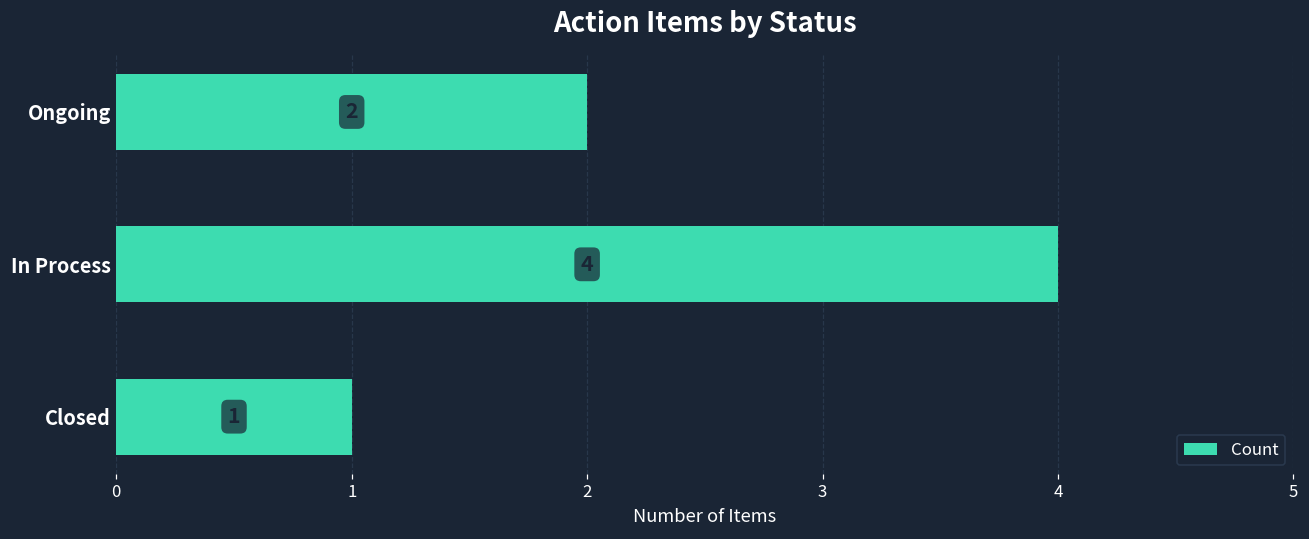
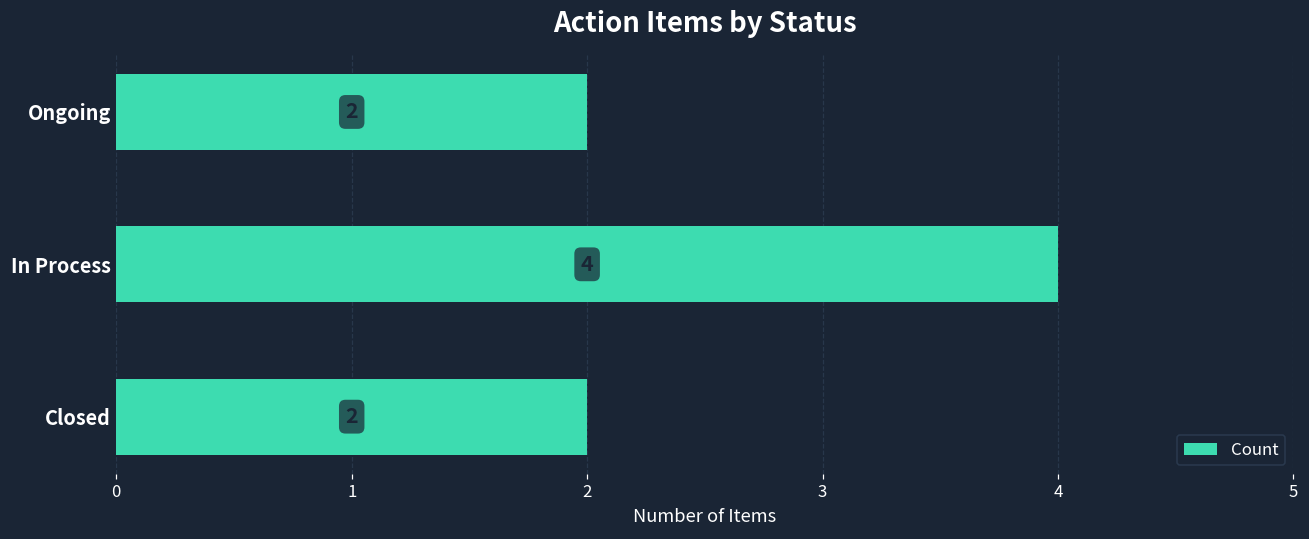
  {
-   "Closed": 1
+   "Closed": 2
  }
